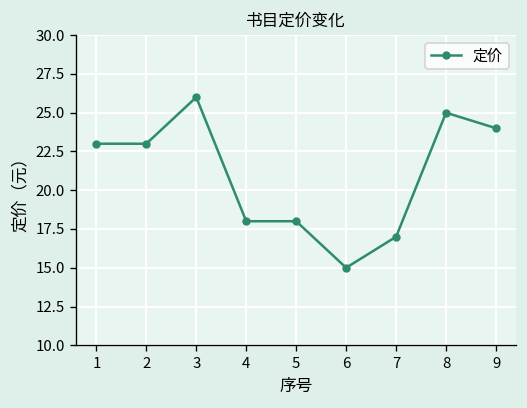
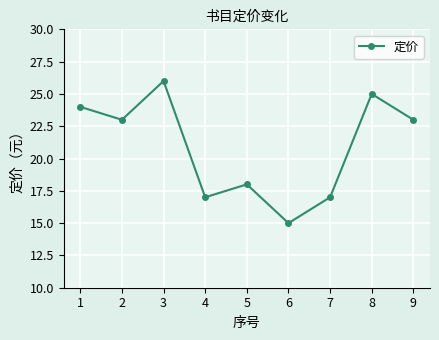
  {
-   "1": 23,
+   "1": 24,
    "2": 23,
    "3": 26,
-   "4": 18,
+   "4": 17,
    "5": 18,
    "6": 15,
    "7": 17,
    "8": 25,
-   "9": 24
+   "9": 23
  }
